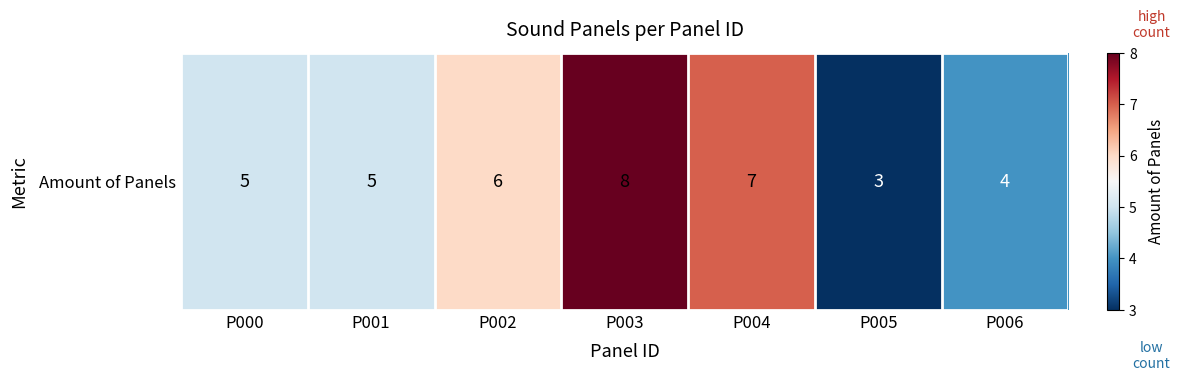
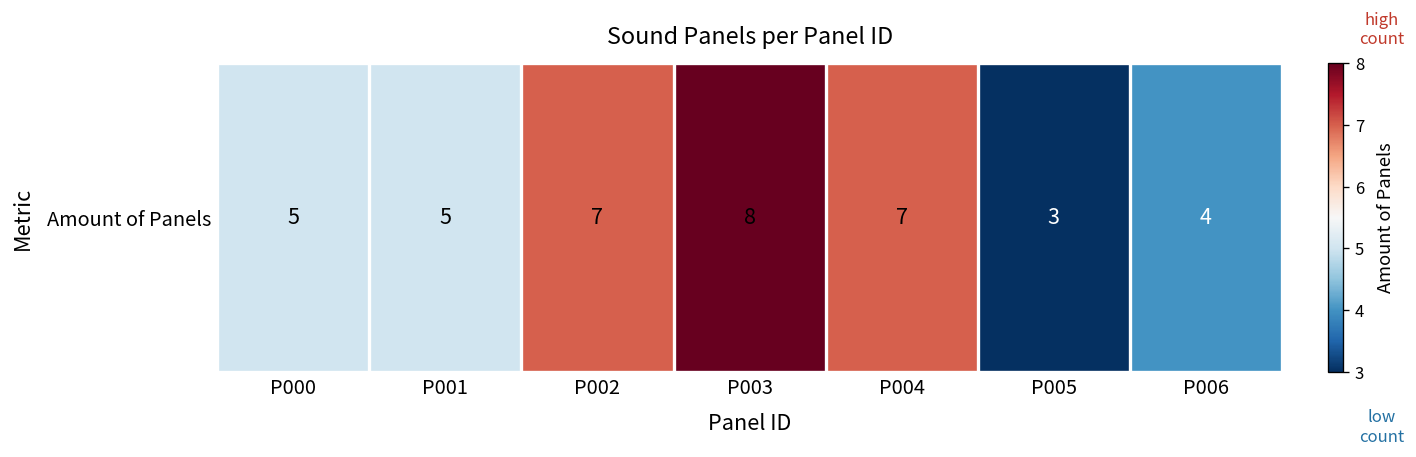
  {
    "Amount of Panels": {
      "P000": 5,
      "P001": 5,
-     "P002": 6,
+     "P002": 7,
      "P003": 8,
      "P004": 7,
      "P005": 3,
      "P006": 4
    }
  }
